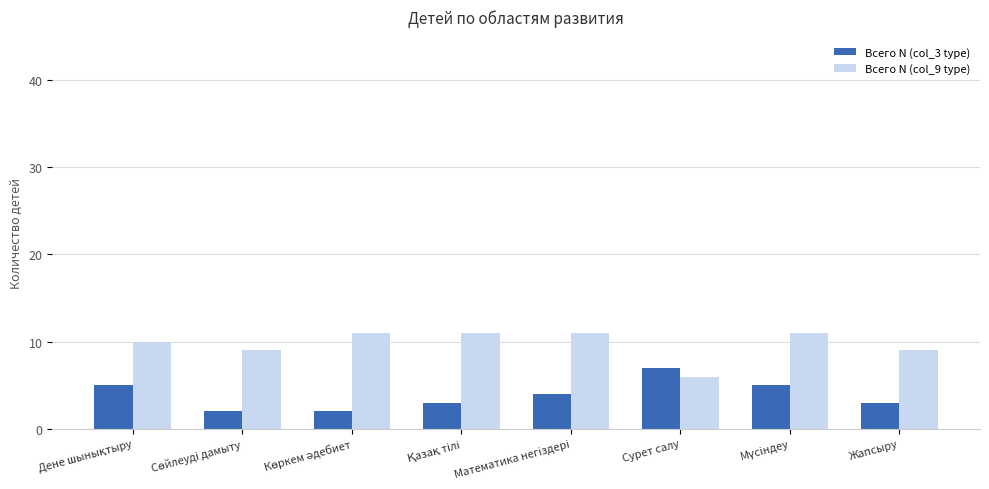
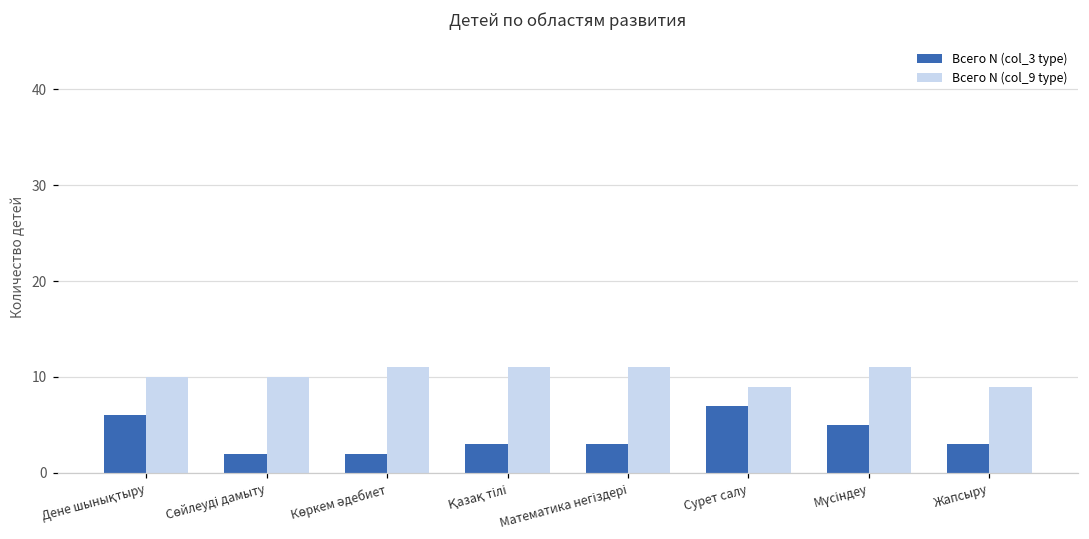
  {
    "Всего N (col_3 type)": {
-     "Дене шынықтыру": 5,
+     "Дене шынықтыру": 6,
      "Сөйлеуді дамыту": 2,
      "Көркем әдебиет": 2,
      "Қазақ тілі": 3,
-     "Математика негіздері": 4,
+     "Математика негіздері": 3,
      "Сурет салу": 7,
      "Мүсіндеу": 5,
      "Жапсыру": 3
    },
    "Всего N (col_9 type)": {
      "Дене шынықтыру": 10,
-     "Сөйлеуді дамыту": 9,
+     "Сөйлеуді дамыту": 10,
      "Көркем әдебиет": 11,
      "Қазақ тілі": 11,
      "Математика негіздері": 11,
-     "Сурет салу": 6,
+     "Сурет салу": 9,
      "Мүсіндеу": 11,
      "Жапсыру": 9
    }
  }
